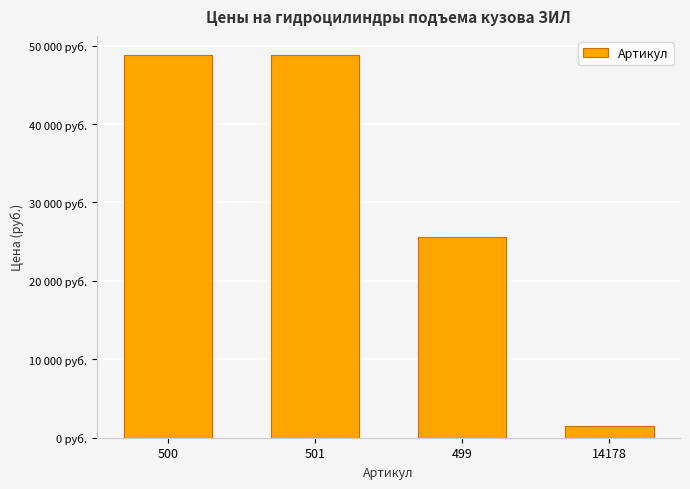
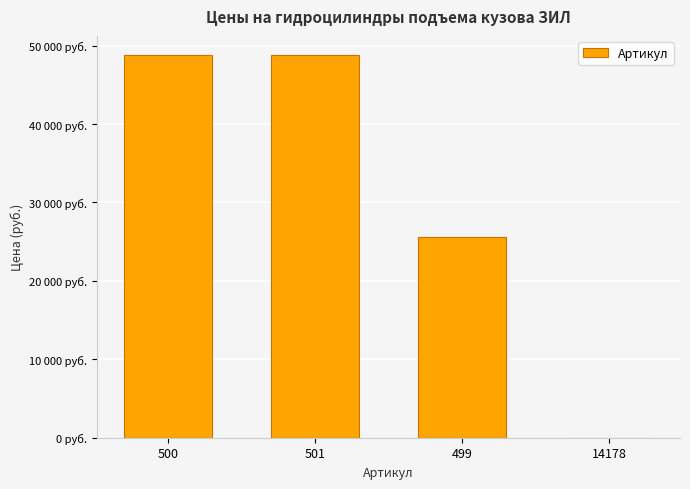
  {
    "500": "49000 руб.",
    "501": "49000 руб.",
    "499": "26000 руб.",
-   "14178": "2000 руб."
+   "14178": "0 руб."
  }
